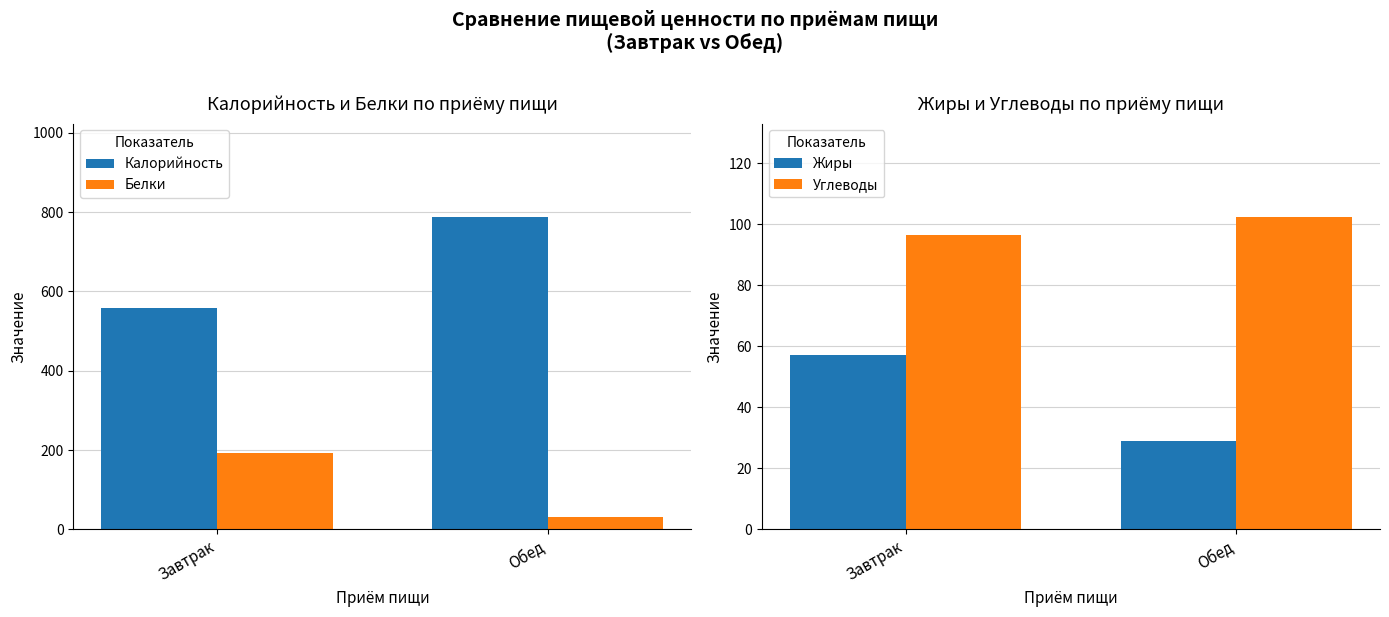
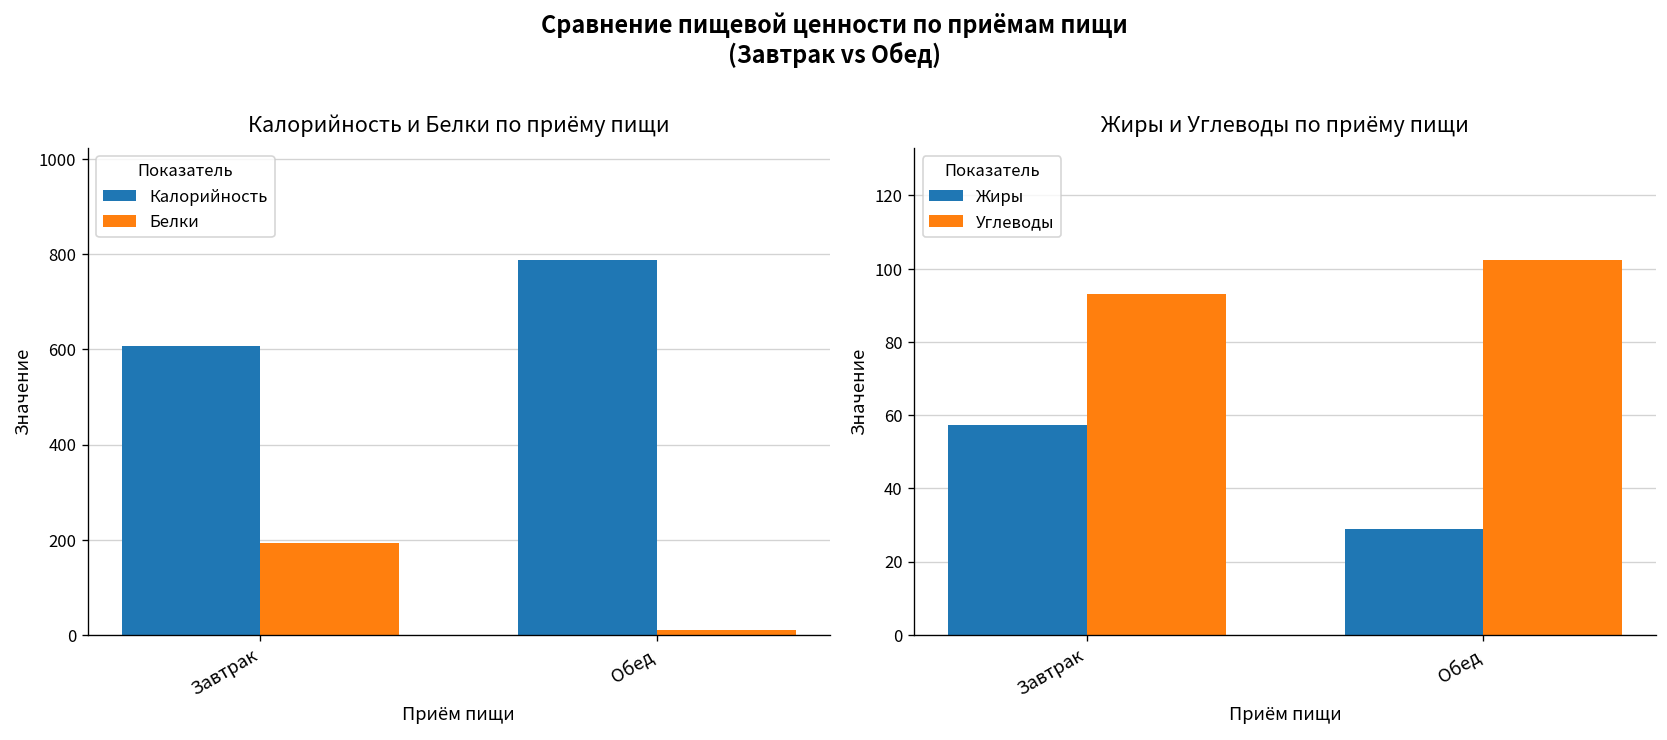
  {
    "Калорийность и Белки по приёму пищи": {
      "Калорийность": {
-       "Завтрак": 560,
+       "Завтрак": 610,
        "Обед": 790
      },
      "Белки": {
        "Завтрак": 190,
-       "Обед": 30
+       "Обед": 10
      }
    },
    "Жиры и Углеводы по приёму пищи": {
      "Жиры": {
        "Завтрак": 57,
        "Обед": 29
      },
      "Углеводы": {
-       "Завтрак": 97,
+       "Завтрак": 93,
        "Обед": 102
      }
    }
  }
